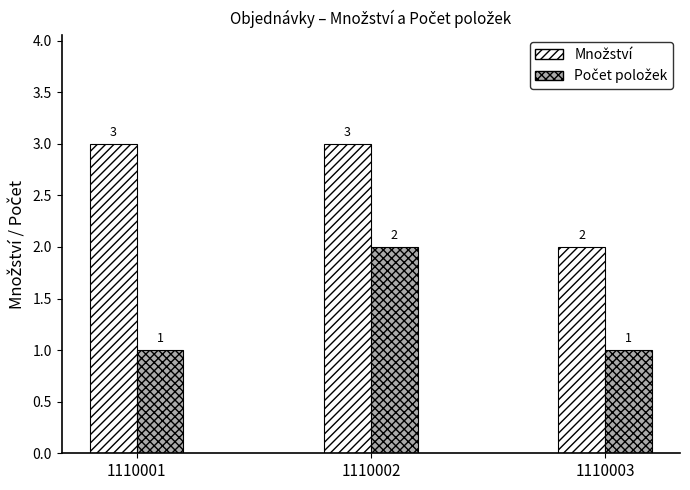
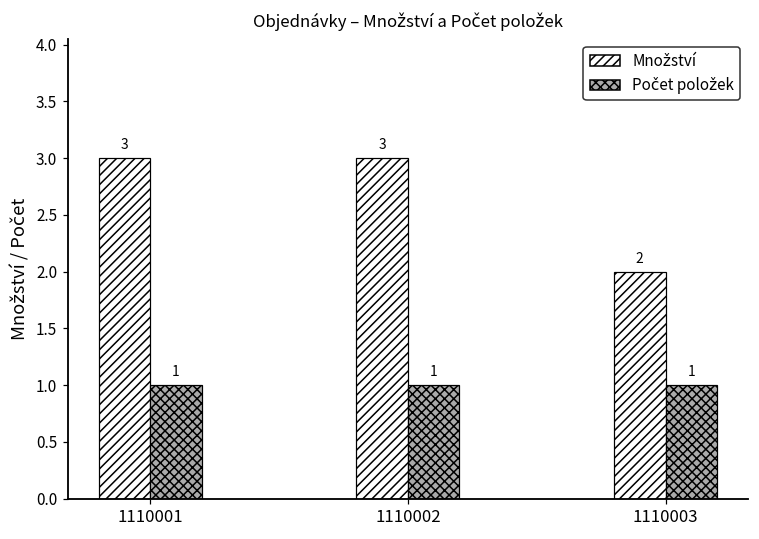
  {
    "Množství": {
      "1110001": 3,
      "1110002": 3,
      "1110003": 2
    },
    "Počet položek": {
      "1110001": 1,
-     "1110002": 2,
+     "1110002": 1,
      "1110003": 1
    }
  }
